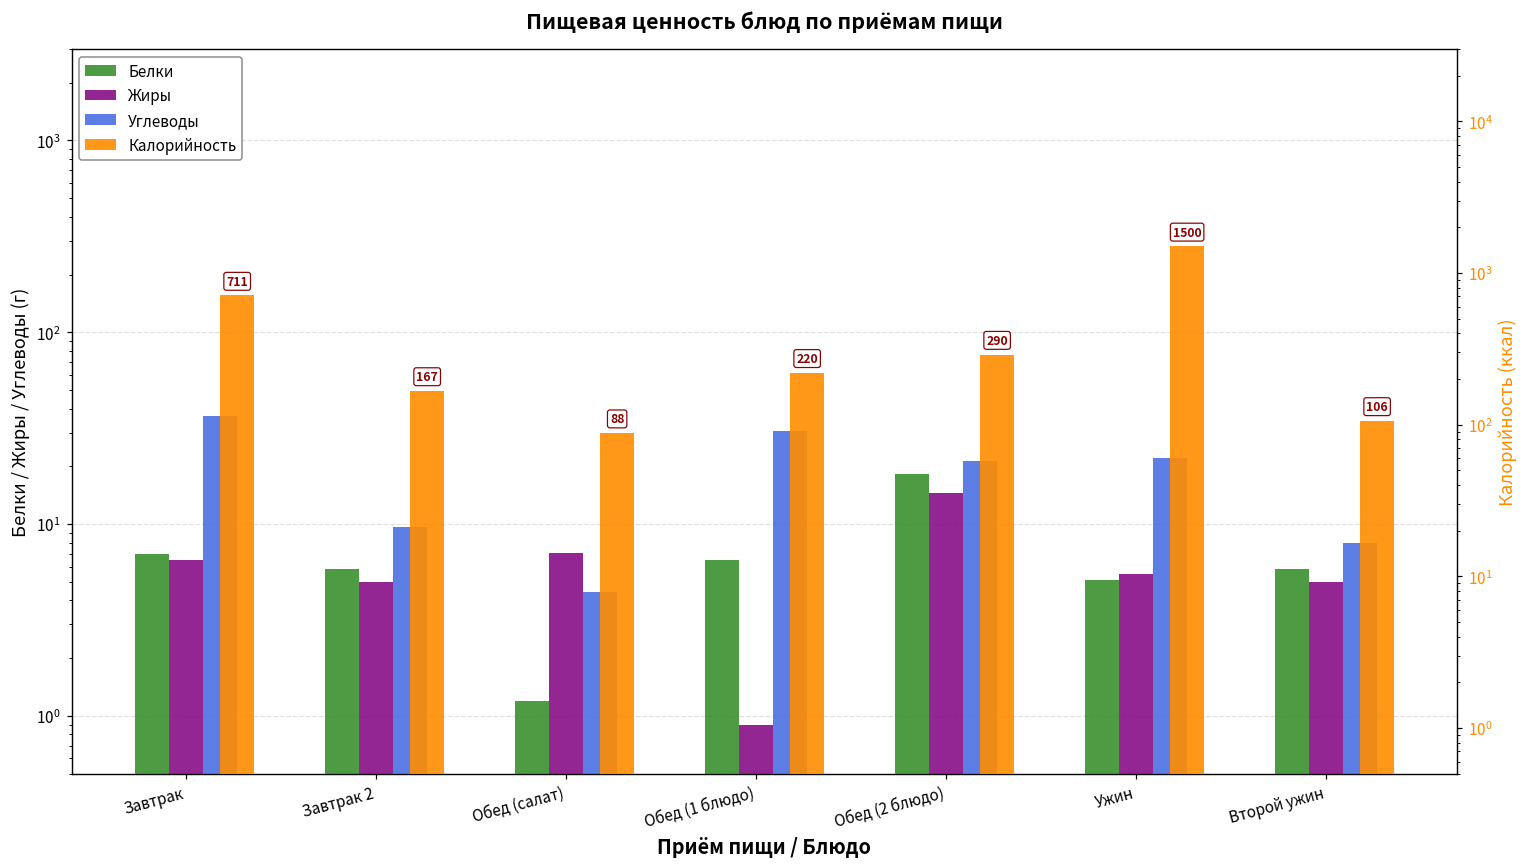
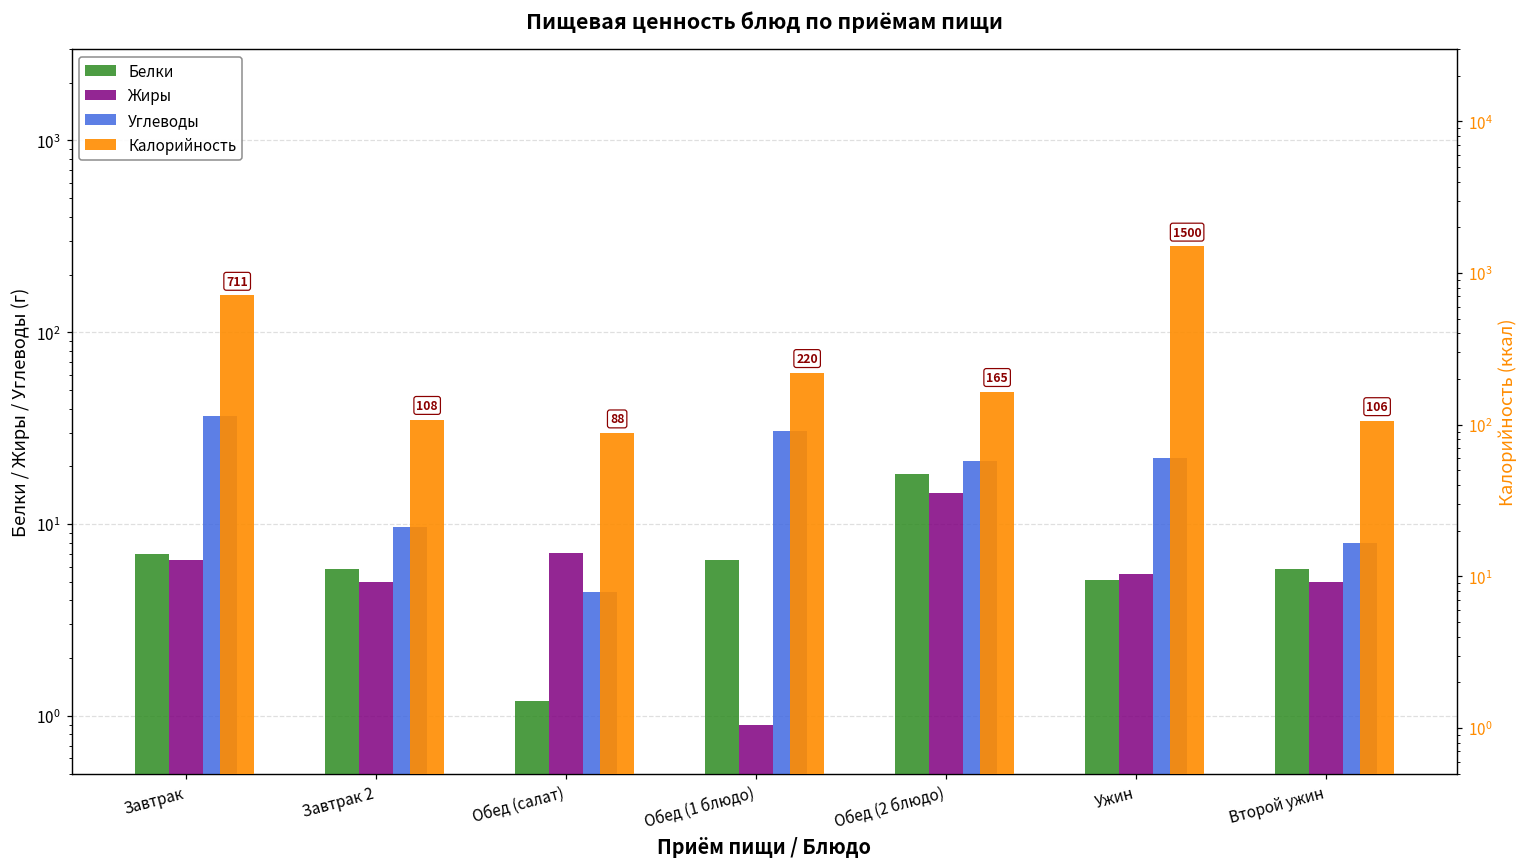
  {
    "Калорийность": {
-     "Завтрак 2": 167,
-     "Обед (2 блюдо)": 290
+     "Завтрак 2": 108,
+     "Обед (2 блюдо)": 165
    }
  }
